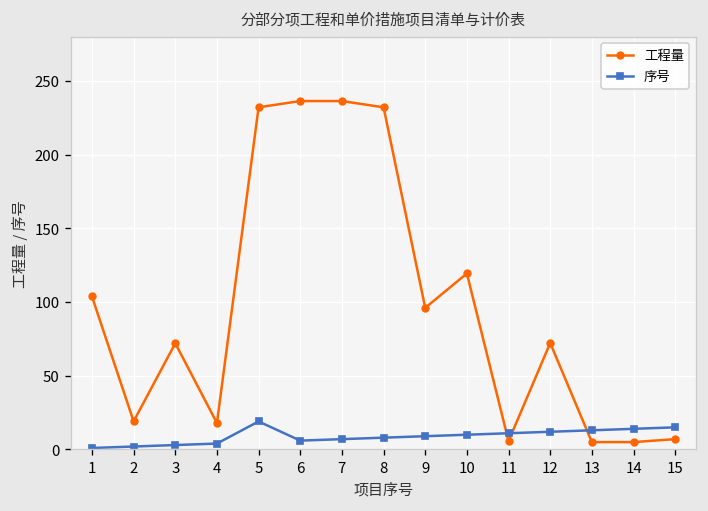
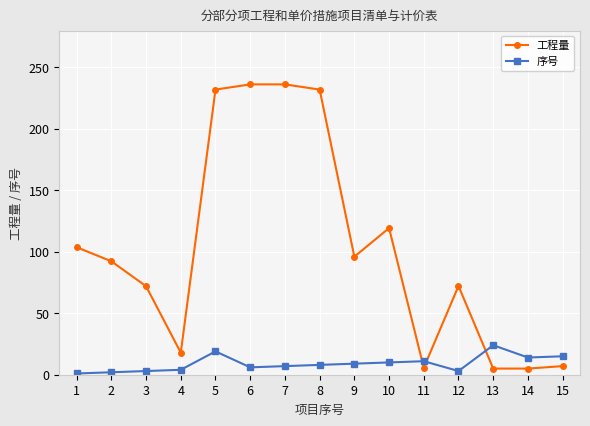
  {
    "工程量": {
      "1": 104,
-     "2": 19,
+     "2": 92,
      "3": 72,
      "4": 18,
      "5": 232,
      "6": 236,
      "7": 236,
      "8": 232,
      "9": 96,
      "10": 119,
      "11": 6,
      "12": 72,
      "13": 5,
      "14": 5,
      "15": 7
    },
    "序号": {
      "1": 1,
      "2": 2,
      "3": 3,
      "4": 4,
      "5": 19,
      "6": 6,
      "7": 7,
      "8": 8,
      "9": 9,
      "10": 10,
      "11": 11,
-     "12": 12,
-     "13": 13,
+     "12": 3,
+     "13": 24,
      "14": 14,
      "15": 15
    }
  }
